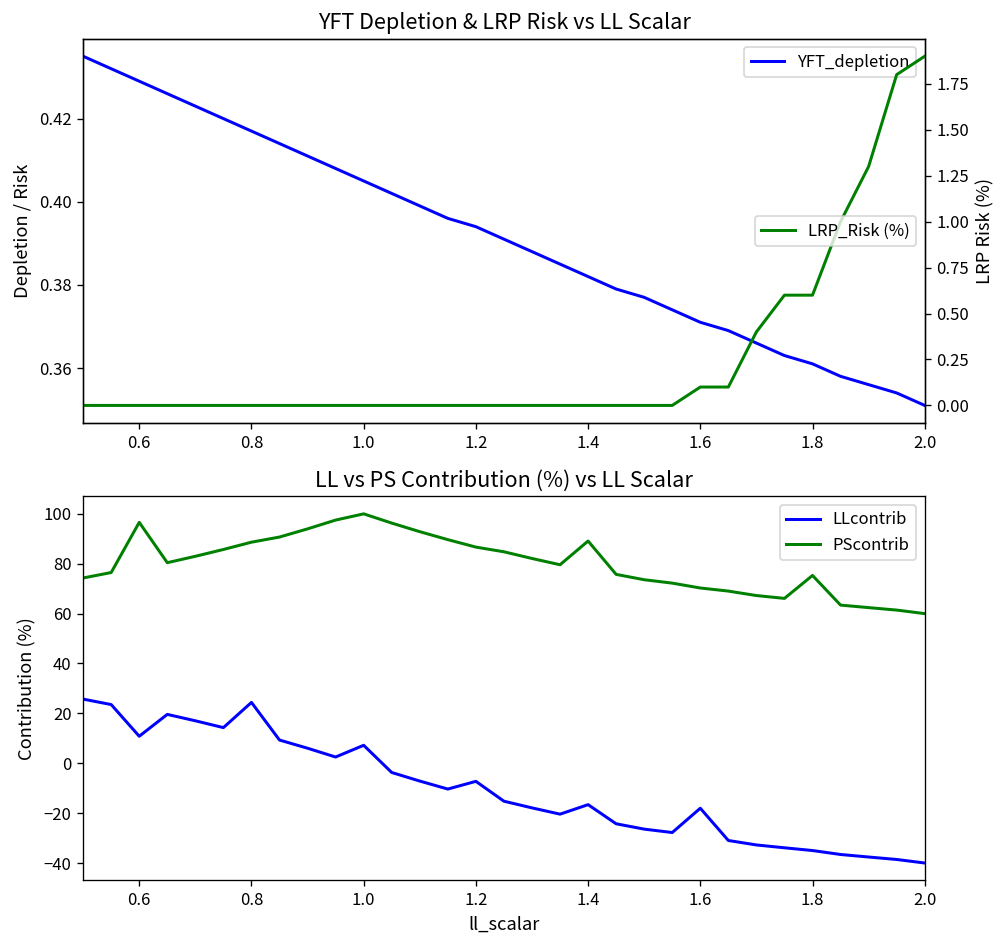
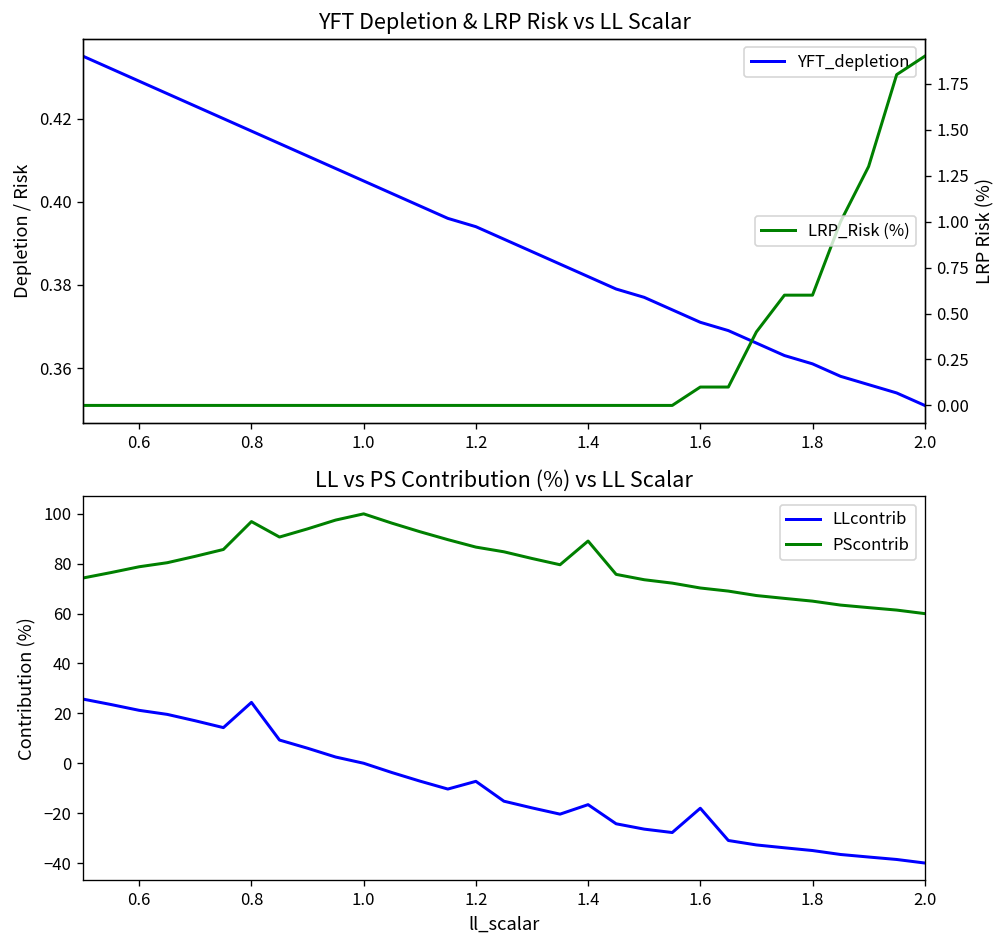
  {
    "LL vs PS Contribution (%) vs LL Scalar": {
      "LLcontrib": {
-       "0.6": 11,
+       "0.6": 21,
        "0.8": 24,
-       "1.0": 7,
+       "1.0": 0,
        "1.2": -7,
        "1.4": -17,
        "1.6": -18,
        "1.8": -35,
        "2.0": -40
      },
      "PScontrib": {
-       "0.6": 97,
-       "0.8": 89,
+       "0.6": 79,
+       "0.8": 97,
        "1.0": 100,
        "1.2": 87,
        "1.4": 89,
        "1.6": 70,
-       "1.8": 75,
+       "1.8": 65,
        "2.0": 60
      }
    }
  }
